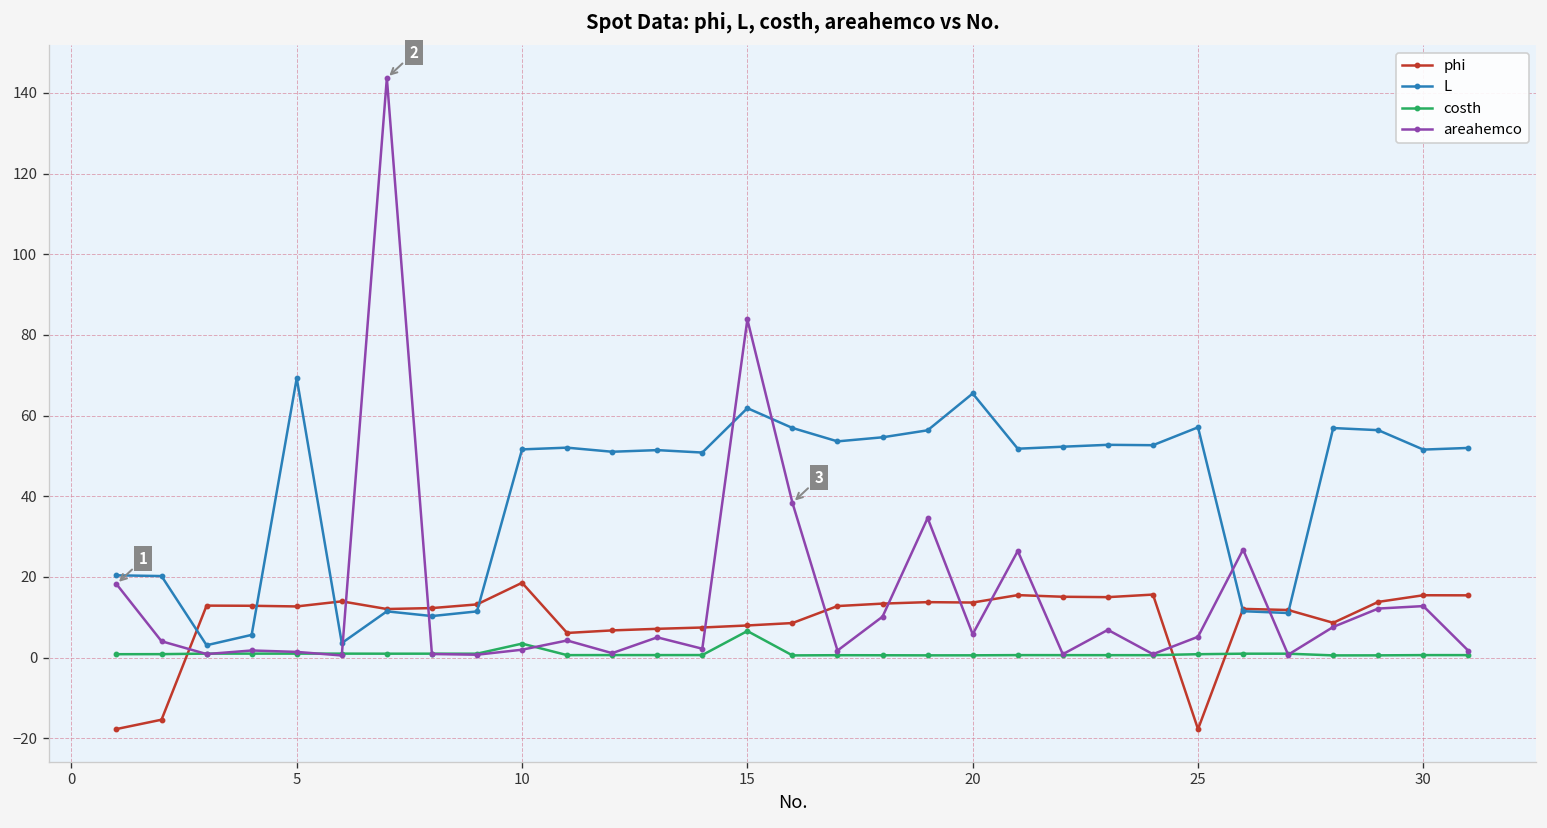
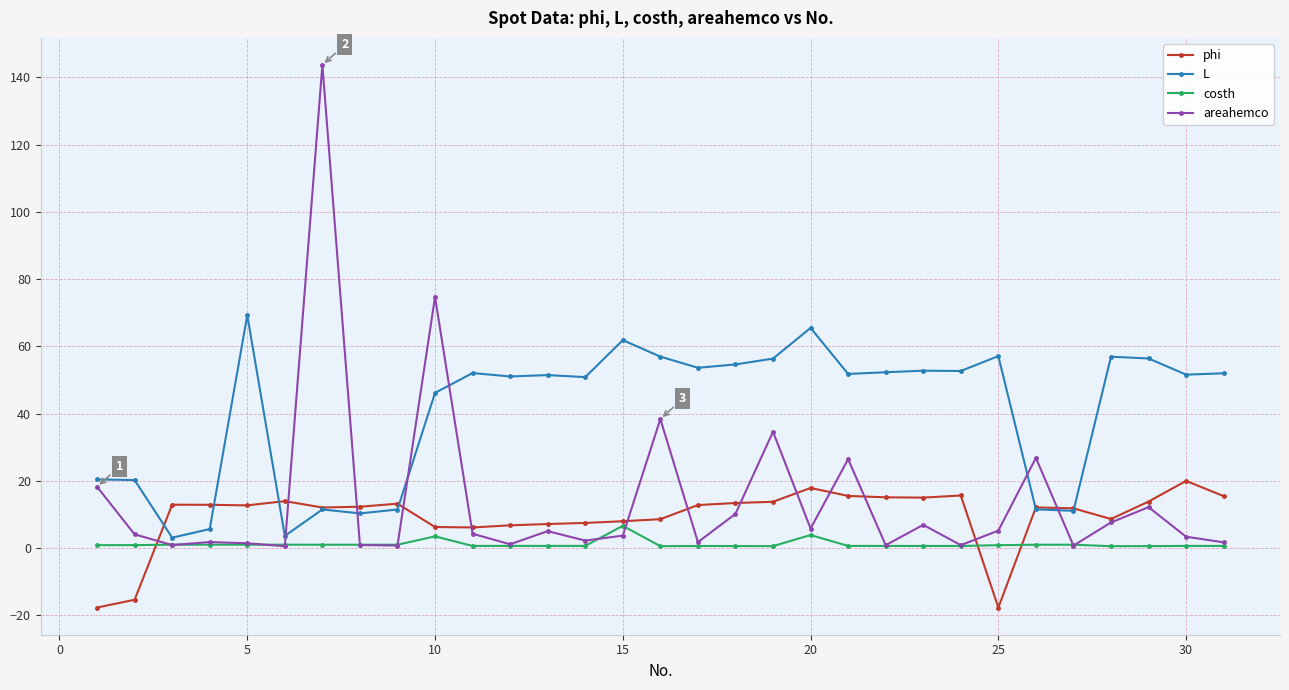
  {
    "phi": {
      "5": 13,
-     "10": 19,
+     "10": 6,
      "15": 8,
-     "20": 14,
+     "20": 18,
      "25": -18,
-     "30": 15
+     "30": 20
    },
    "L": {
      "5": 69,
-     "10": 52,
+     "10": 46,
      "15": 62,
      "20": 65,
      "25": 57,
      "30": 52
    },
    "costh": {
      "10": 3,
      "15": 7,
-     "20": 1,
+     "20": 4,
      "25": 1,
      "30": 1
    },
    "areahemco": {
-     "10": 2,
-     "15": 84,
+     "10": 75,
+     "15": 4,
      "20": 6,
      "25": 5,
-     "30": 13
+     "30": 3
    }
  }
